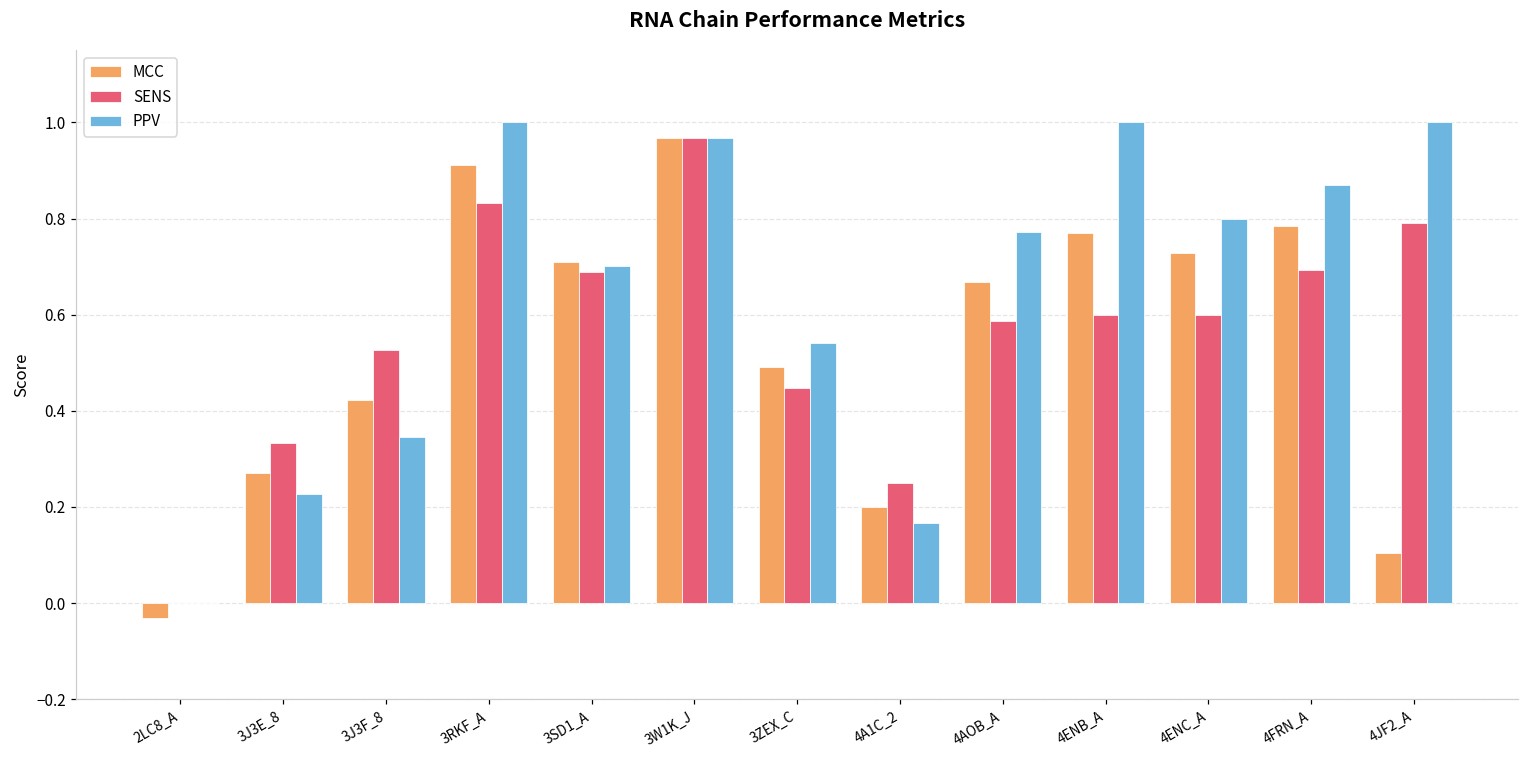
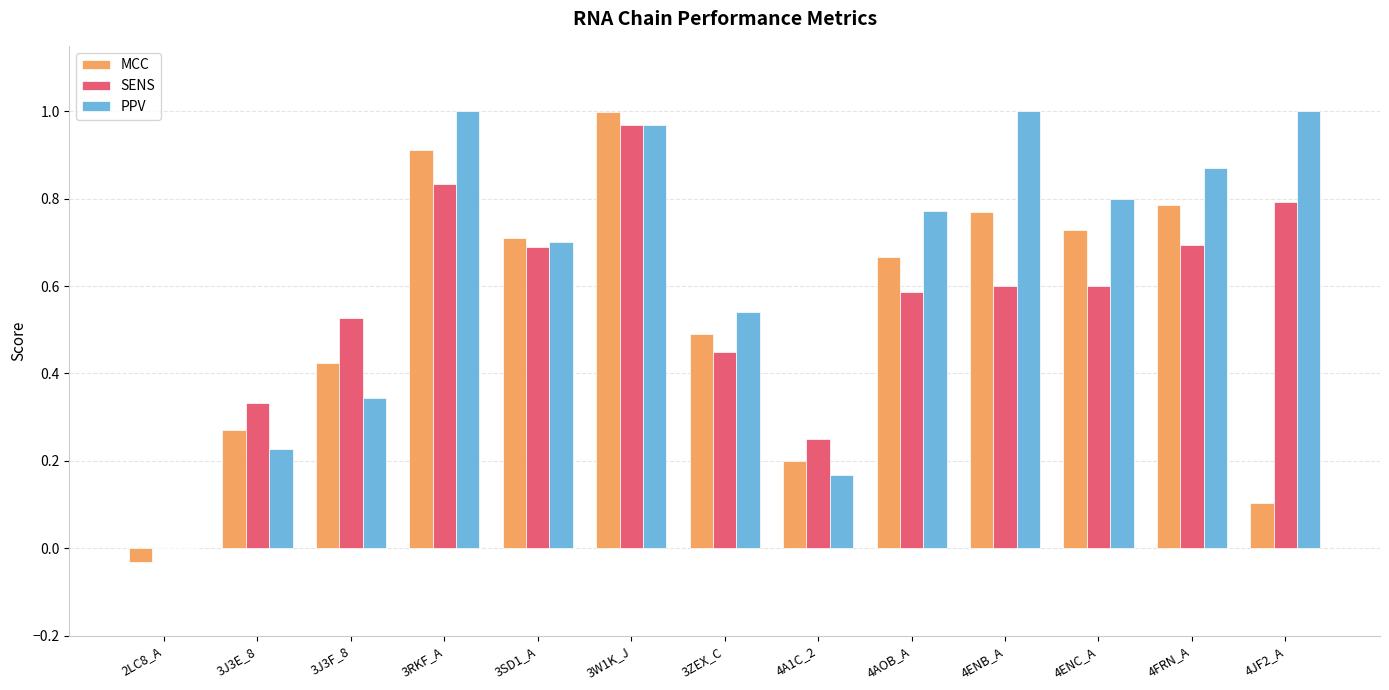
  {
    "MCC": {
      "2LC8_A": -0.03,
      "3J3E_8": 0.27,
      "3J3F_8": 0.42,
      "3RKF_A": 0.91,
      "3SD1_A": 0.71,
-     "3W1K_J": 0.97,
+     "3W1K_J": 1.00,
      "3ZEX_C": 0.49,
      "4A1C_2": 0.20,
      "4AOB_A": 0.67,
      "4ENB_A": 0.77,
      "4ENC_A": 0.73,
      "4FRN_A": 0.79,
      "4JF2_A": 0.10
    },
    "SENS": {
      "2LC8_A": 0.00,
      "3J3E_8": 0.33,
      "3J3F_8": 0.53,
      "3RKF_A": 0.83,
      "3SD1_A": 0.69,
      "3W1K_J": 0.97,
      "3ZEX_C": 0.45,
      "4A1C_2": 0.25,
      "4AOB_A": 0.59,
      "4ENB_A": 0.60,
      "4ENC_A": 0.60,
      "4FRN_A": 0.69,
      "4JF2_A": 0.79
    },
    "PPV": {
      "2LC8_A": 0.00,
      "3J3E_8": 0.23,
      "3J3F_8": 0.34,
      "3RKF_A": 1.00,
      "3SD1_A": 0.70,
      "3W1K_J": 0.97,
      "3ZEX_C": 0.54,
      "4A1C_2": 0.17,
      "4AOB_A": 0.77,
      "4ENB_A": 1.00,
      "4ENC_A": 0.80,
      "4FRN_A": 0.87,
      "4JF2_A": 1.00
    }
  }
